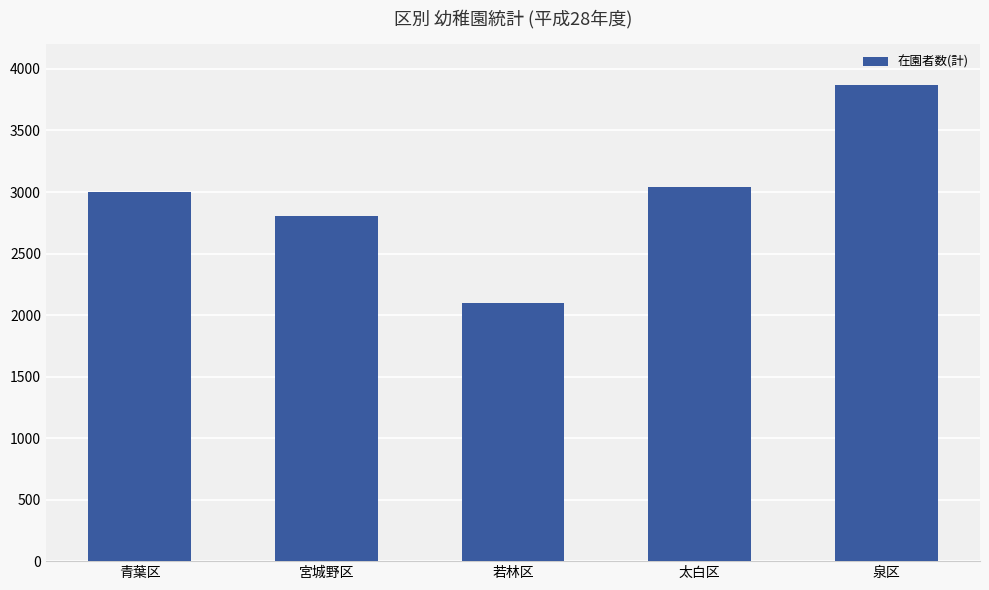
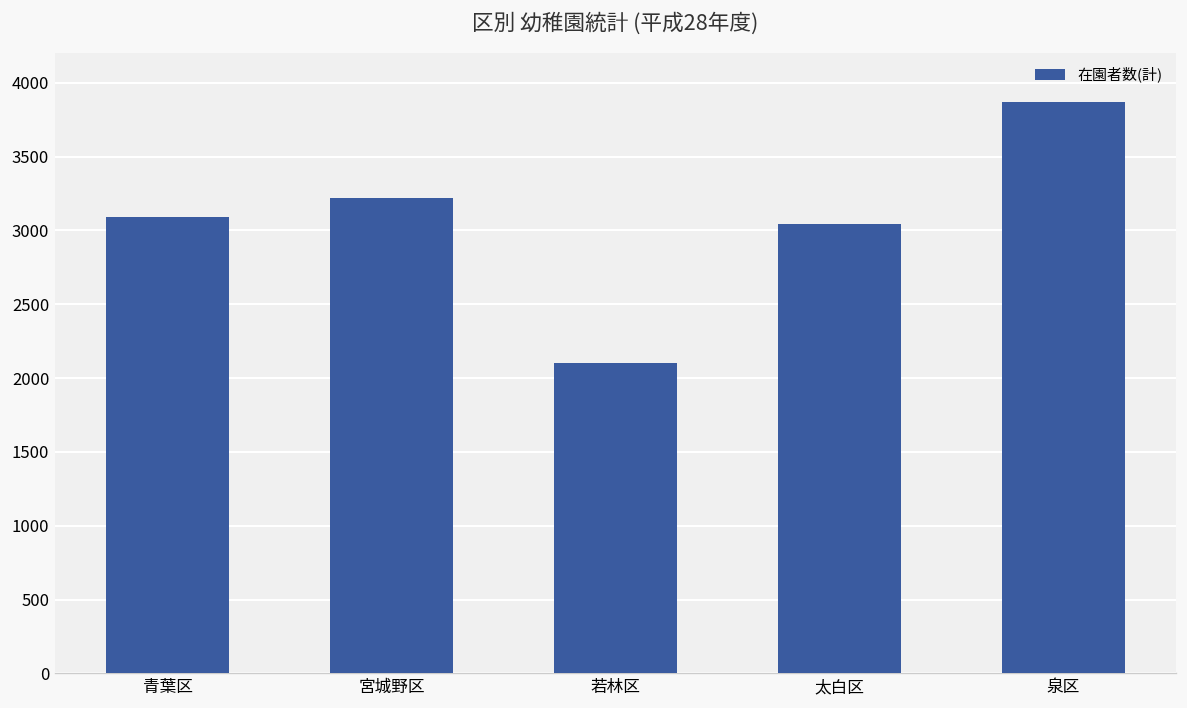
  {
-   "青葉区": 3000,
-   "宮城野区": 2800,
+   "青葉区": 3090,
+   "宮城野区": 3220,
    "若林区": 2100,
    "太白区": 3040,
    "泉区": 3870
  }
